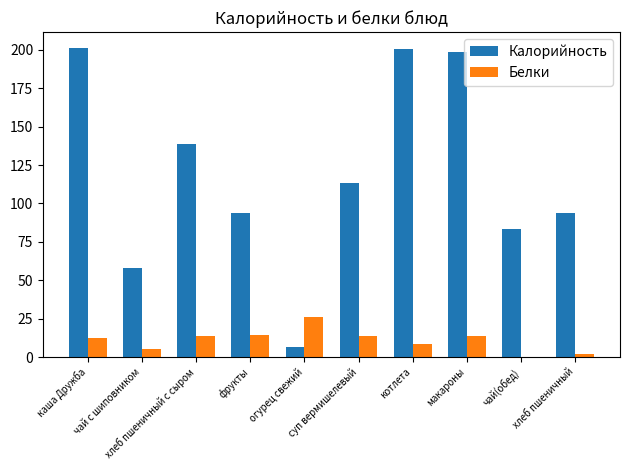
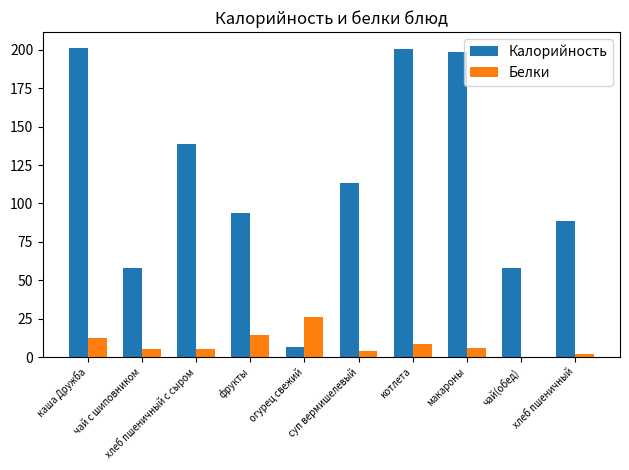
  {
    "Калорийность": {
      "каша Дружба": 202,
      "чай с шиповником": 58,
      "хлеб пшеничный с сыром": 139,
      "фрукты": 94,
      "огурец свежий": 6,
      "суп вермишелевый": 113,
      "котлета": 201,
      "макароны": 199,
-     "чай(обед)": 83,
-     "хлеб пшеничный": 94
+     "чай(обед)": 58,
+     "хлеб пшеничный": 88
    },
    "Белки": {
      "каша Дружба": 12,
      "чай с шиповником": 5,
-     "хлеб пшеничный с сыром": 14,
+     "хлеб пшеничный с сыром": 5,
      "фрукты": 14,
      "огурец свежий": 26,
-     "суп вермишелевый": 13,
+     "суп вермишелевый": 4,
      "котлета": 9,
-     "макароны": 14,
+     "макароны": 6,
      "хлеб пшеничный": 2
    }
  }
